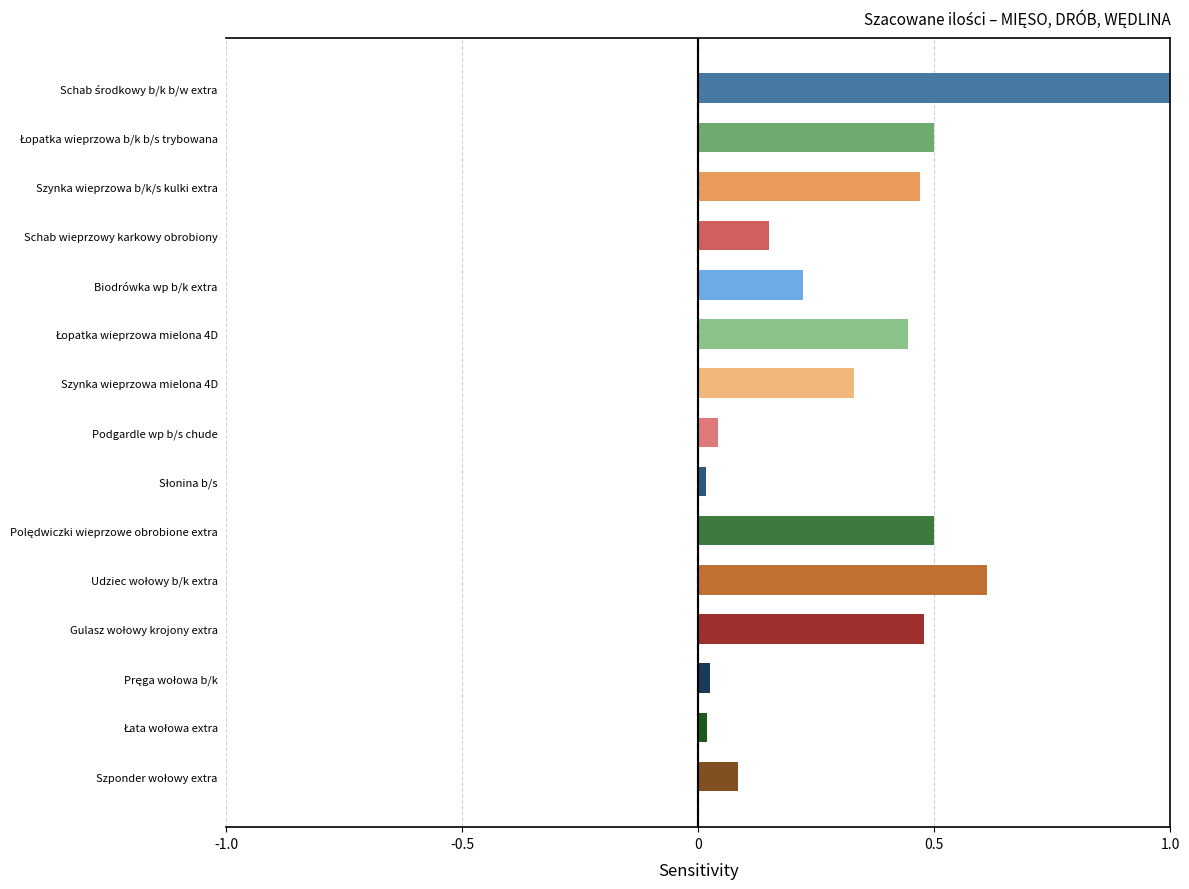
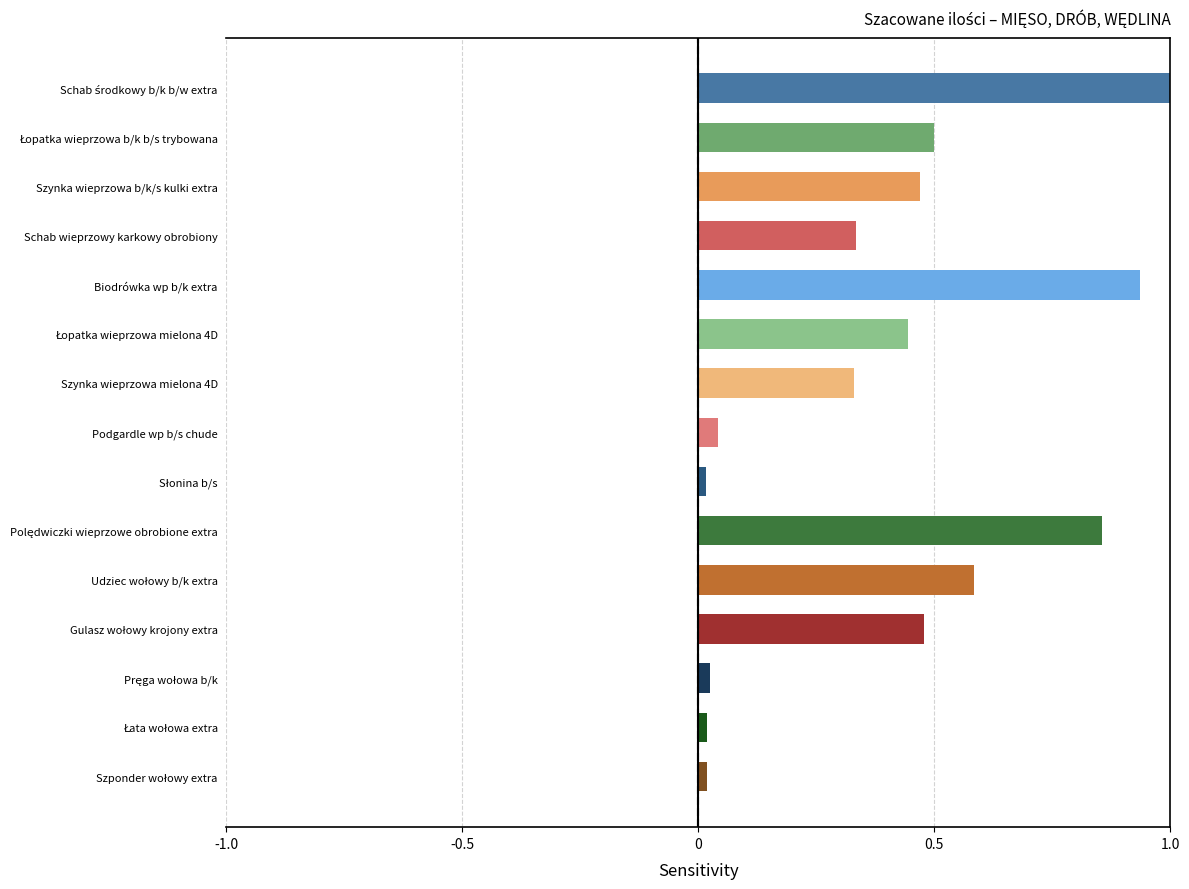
  {
    "Schab środkowy b/k b/w extra": 1.00,
    "Łopatka wieprzowa b/k b/s trybowana": 0.50,
    "Szynka wieprzowa b/k/s kulki extra": 0.47,
-   "Schab wieprzowy karkowy obrobiony": 0.15,
-   "Biodrówka wp b/k extra": 0.22,
+   "Schab wieprzowy karkowy obrobiony": 0.33,
+   "Biodrówka wp b/k extra": 0.94,
    "Łopatka wieprzowa mielona 4D": 0.44,
    "Szynka wieprzowa mielona 4D": 0.33,
    "Podgardle wp b/s chude": 0.04,
    "Słonina b/s": 0.02,
-   "Polędwiczki wieprzowe obrobione extra": 0.50,
-   "Udziec wołowy b/k extra": 0.61,
+   "Polędwiczki wieprzowe obrobione extra": 0.86,
+   "Udziec wołowy b/k extra": 0.58,
    "Gulasz wołowy krojony extra": 0.48,
    "Pręga wołowa b/k": 0.03,
    "Łata wołowa extra": 0.02,
-   "Szponder wołowy extra": 0.08
+   "Szponder wołowy extra": 0.02
  }
